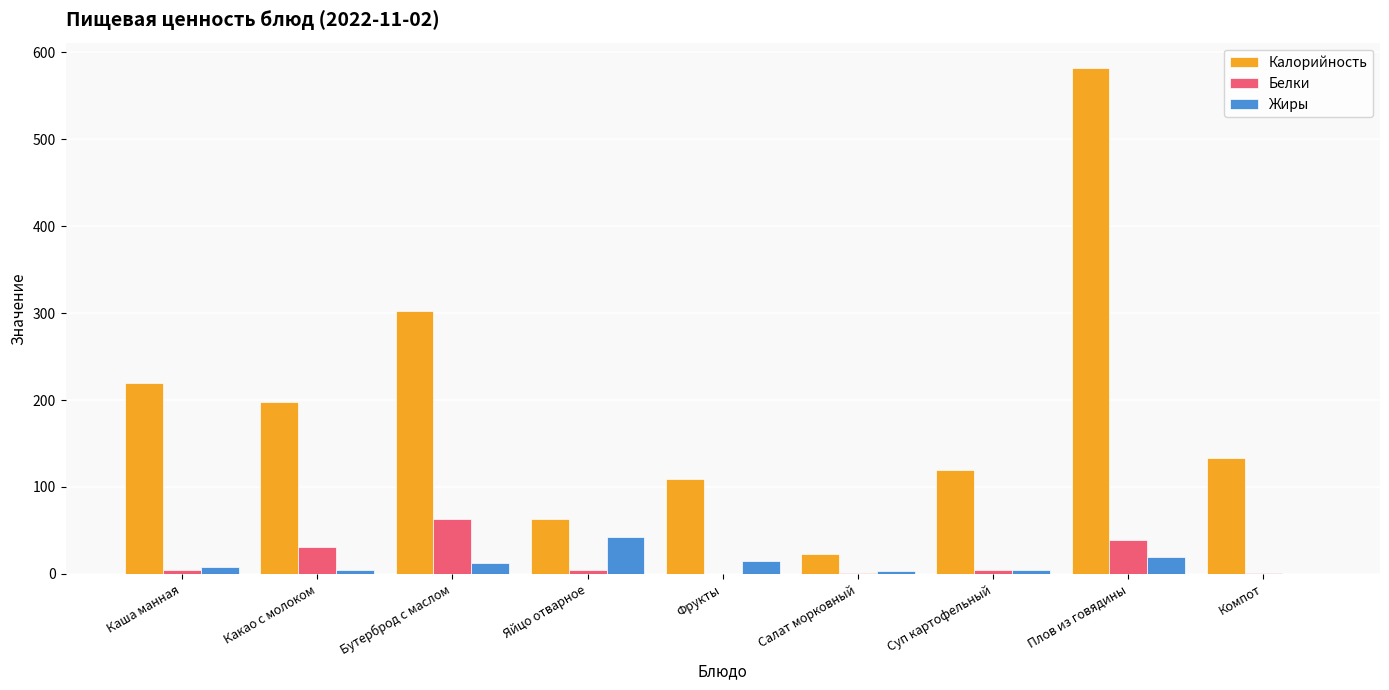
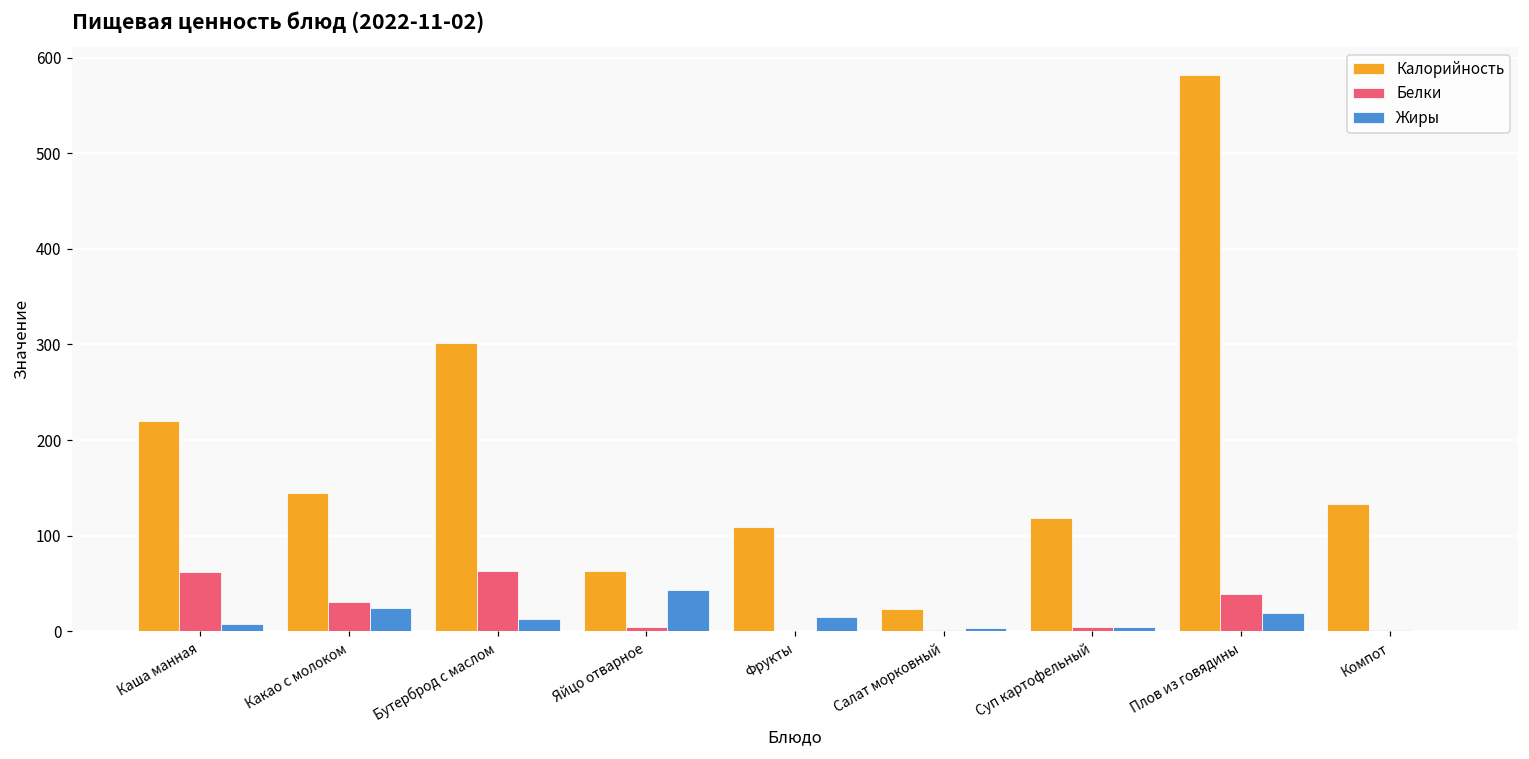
  {
    "Калорийность": {
      "Каша манная": 220,
-     "Какао с молоком": 200,
+     "Какао с молоком": 150,
      "Бутерброд с маслом": 300,
      "Яйцо отварное": 60,
      "Фрукты": 110,
      "Салат морковный": 20,
      "Суп картофельный": 120,
      "Плов из говядины": 580,
      "Компот": 130
    },
    "Белки": {
-     "Каша манная": 10,
+     "Каша манная": 60,
      "Какао с молоком": 30,
      "Бутерброд с маслом": 60,
      "Яйцо отварное": 10,
      "Фрукты": 0,
      "Суп картофельный": 0,
      "Плов из говядины": 40
    },
    "Жиры": {
      "Каша манная": 10,
-     "Какао с молоком": 0,
+     "Какао с молоком": 20,
      "Бутерброд с маслом": 10,
      "Яйцо отварное": 40,
      "Фрукты": 20,
      "Салат морковный": 0,
      "Суп картофельный": 0,
      "Плов из говядины": 20,
      "Компот": 0
    }
  }
